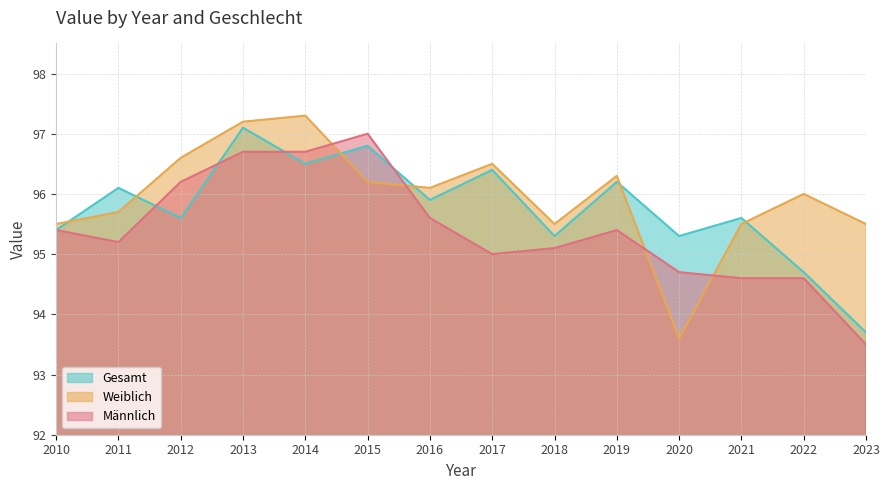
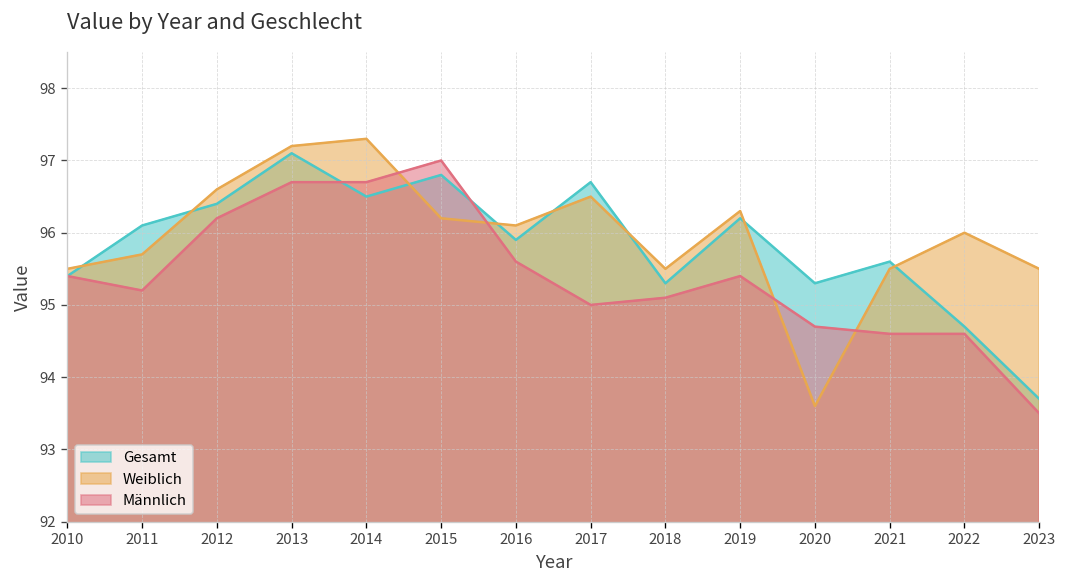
  {
    "Gesamt": {
      "2011": 96.1,
-     "2012": 95.6,
+     "2012": 96.4,
      "2013": 97.1,
      "2014": 96.5,
      "2015": 96.8,
      "2016": 95.9,
-     "2017": 96.4,
+     "2017": 96.7,
      "2018": 95.3,
      "2019": 96.2,
      "2020": 95.3,
      "2021": 95.6,
      "2022": 94.7,
      "2023": 93.7
    },
    "Weiblich": {
      "2010": 95.5,
      "2011": 95.7,
      "2012": 96.6,
      "2013": 97.2,
      "2014": 97.3,
      "2015": 96.2,
      "2016": 96.1,
      "2017": 96.5,
      "2018": 95.5,
      "2019": 96.3,
      "2020": 93.6,
      "2021": 95.5,
      "2022": 96.0,
      "2023": 95.5
    },
    "Männlich": {
      "2011": 95.2,
      "2012": 96.2,
      "2013": 96.7,
      "2014": 96.7,
      "2015": 97.0,
      "2016": 95.6,
      "2017": 95.0,
      "2018": 95.1,
      "2019": 95.4,
      "2020": 94.7,
      "2021": 94.6,
      "2022": 94.6,
      "2023": 93.5
    }
  }
